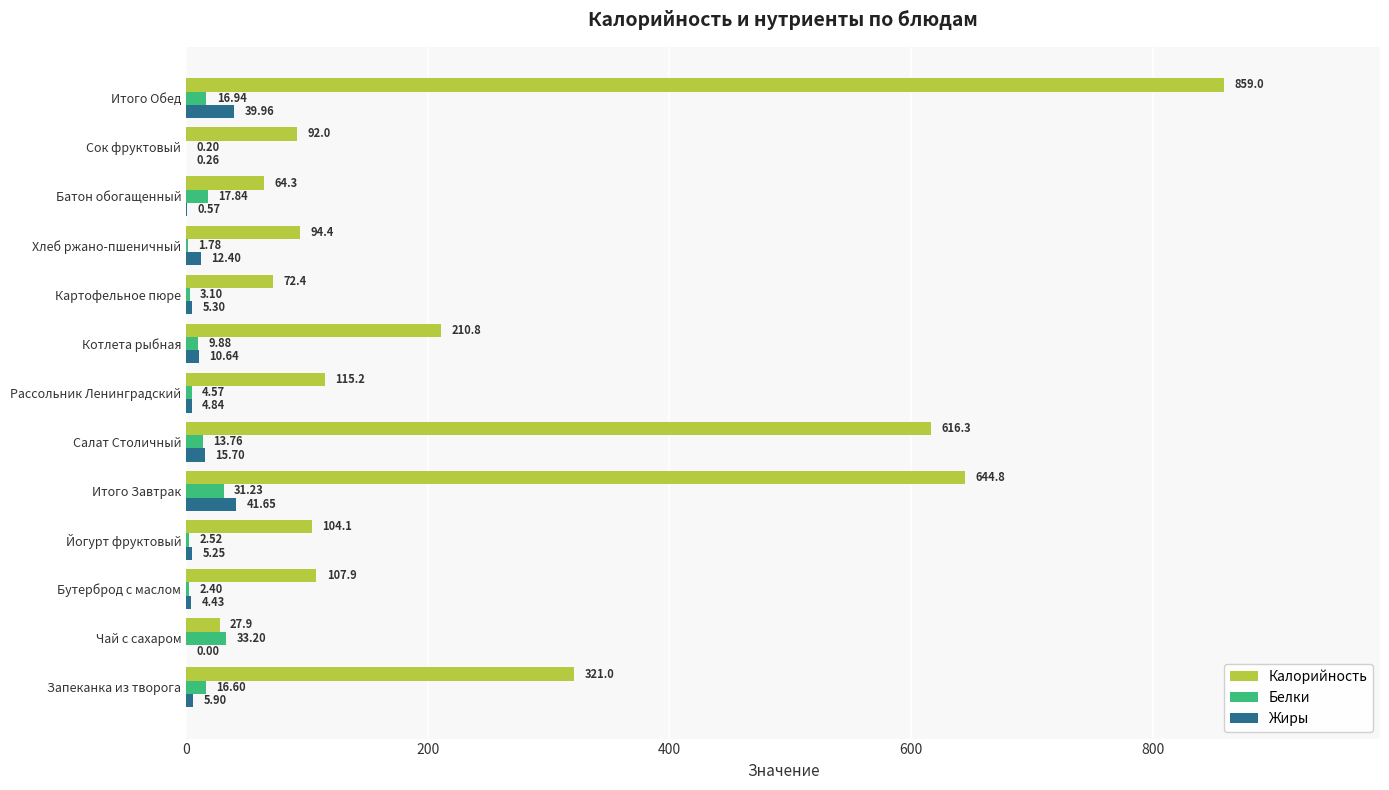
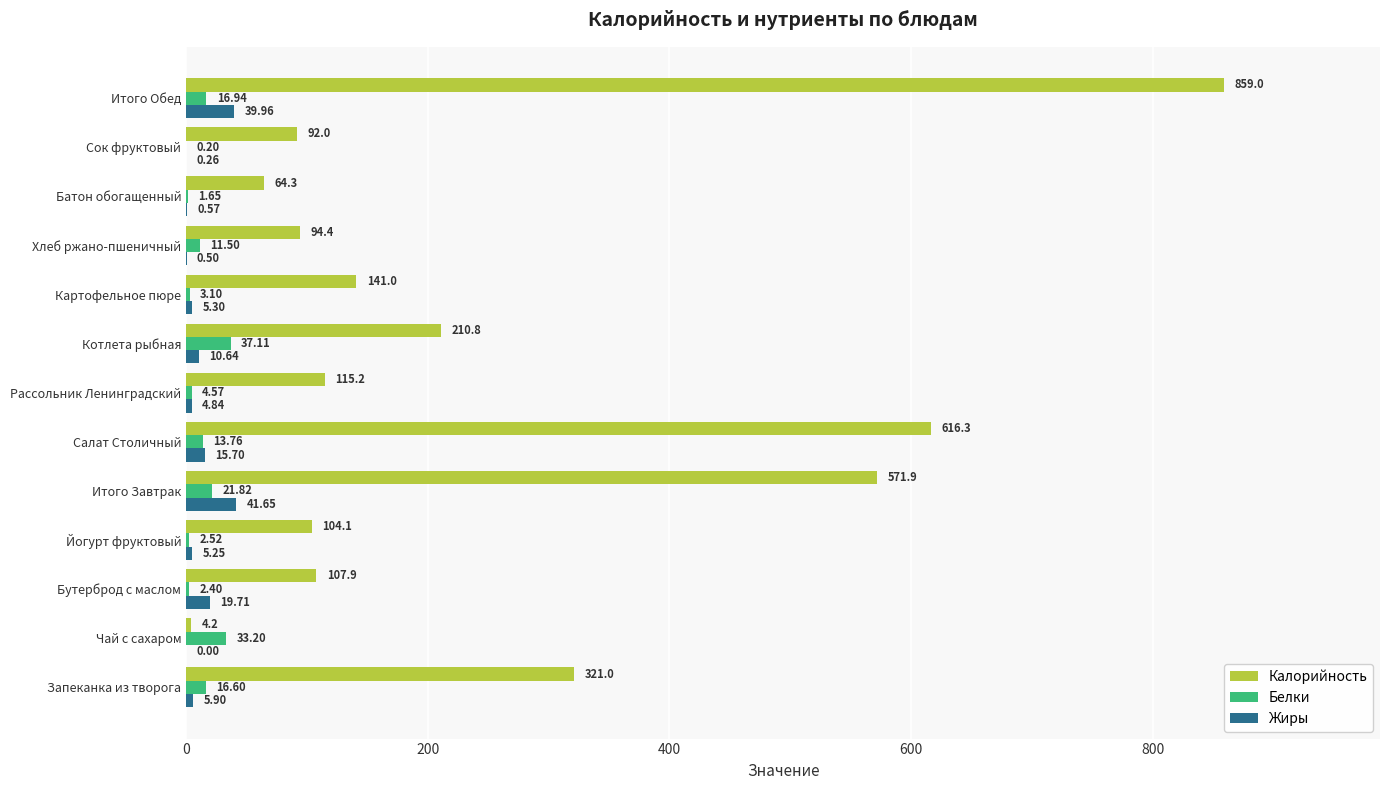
  {
    "Калорийность": {
      "Итого Обед": 859.0,
      "Сок фруктовый": 92.0,
      "Батон обогащенный": 64.3,
      "Хлеб ржано-пшеничный": 94.4,
-     "Картофельное пюре": 72.4,
+     "Картофельное пюре": 141.0,
      "Котлета рыбная": 210.8,
      "Рассольник Ленинградский": 115.2,
      "Салат Столичный": 616.3,
-     "Итого Завтрак": 644.8,
+     "Итого Завтрак": 571.9,
      "Йогурт фруктовый": 104.1,
      "Бутерброд с маслом": 107.9,
-     "Чай с сахаром": 27.9,
+     "Чай с сахаром": 4.2,
      "Запеканка из творога": 321.0
    },
    "Белки": {
      "Итого Обед": 16.94,
      "Сок фруктовый": 0.20,
-     "Батон обогащенный": 17.84,
-     "Хлеб ржано-пшеничный": 1.78,
+     "Батон обогащенный": 1.65,
+     "Хлеб ржано-пшеничный": 11.50,
      "Картофельное пюре": 3.10,
-     "Котлета рыбная": 9.88,
+     "Котлета рыбная": 37.11,
      "Рассольник Ленинградский": 4.57,
      "Салат Столичный": 13.76,
-     "Итого Завтрак": 31.23,
+     "Итого Завтрак": 21.82,
      "Йогурт фруктовый": 2.52,
      "Бутерброд с маслом": 2.40,
      "Чай с сахаром": 33.20,
      "Запеканка из творога": 16.60
    },
    "Жиры": {
      "Итого Обед": 39.96,
      "Сок фруктовый": 0.26,
      "Батон обогащенный": 0.57,
-     "Хлеб ржано-пшеничный": 12.40,
+     "Хлеб ржано-пшеничный": 0.50,
      "Картофельное пюре": 5.30,
      "Котлета рыбная": 10.64,
      "Рассольник Ленинградский": 4.84,
      "Салат Столичный": 15.70,
      "Итого Завтрак": 41.65,
      "Йогурт фруктовый": 5.25,
-     "Бутерброд с маслом": 4.43,
+     "Бутерброд с маслом": 19.71,
      "Чай с сахаром": 0.00,
      "Запеканка из творога": 5.90
    }
  }
